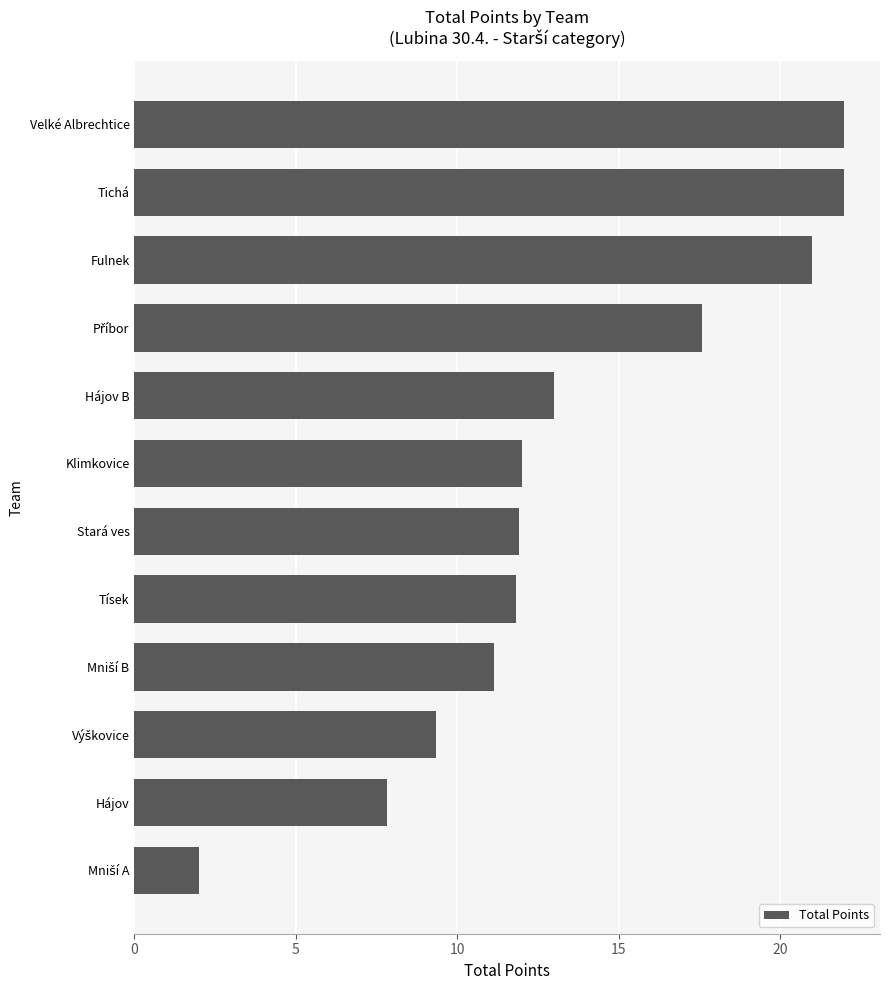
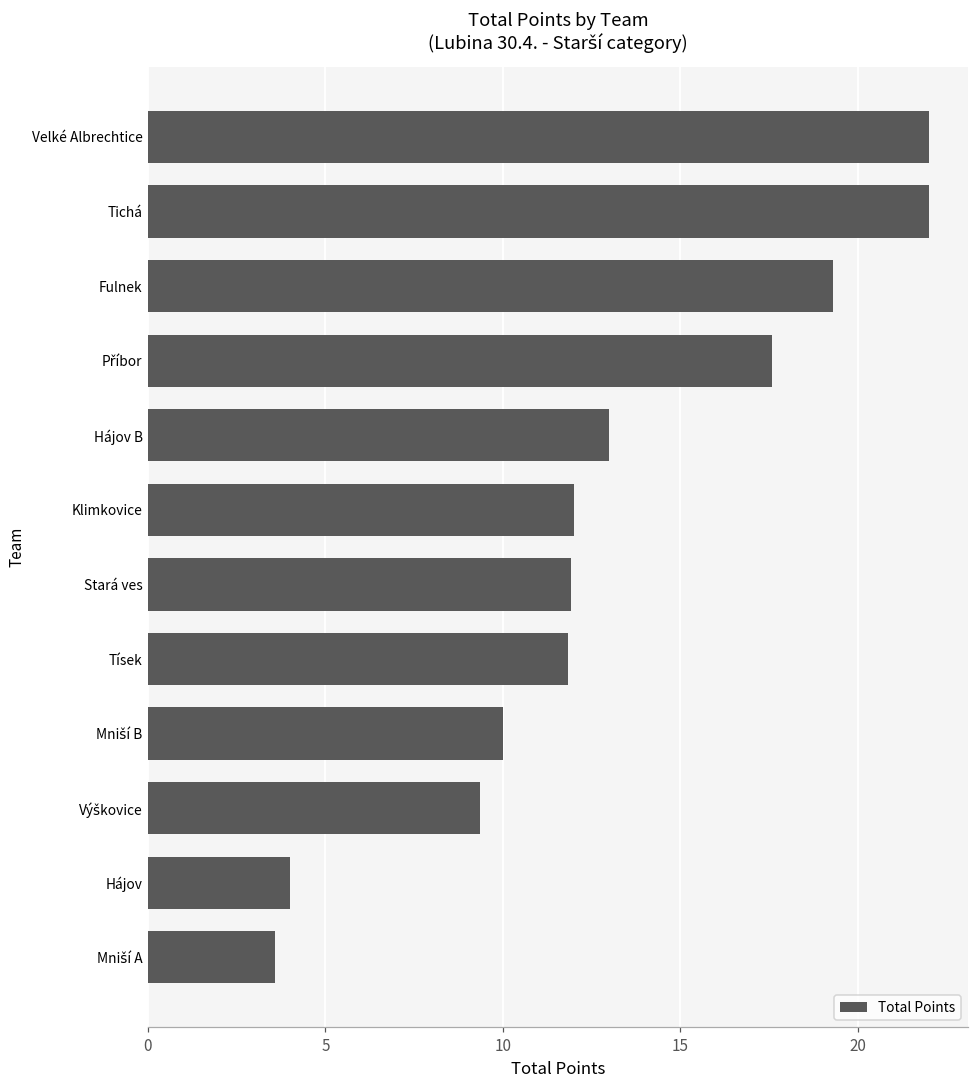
  {
    "Velké Albrechtice": 22.0,
    "Tichá": 22.0,
-   "Fulnek": 21.0,
+   "Fulnek": 19.3,
    "Příbor": 17.6,
    "Hájov B": 13.0,
    "Klimkovice": 12.0,
    "Stará ves": 11.9,
    "Tísek": 11.8,
-   "Mniší B": 11.1,
+   "Mniší B": 10.0,
    "Výškovice": 9.3,
-   "Hájov": 7.8,
-   "Mniší A": 2.0
+   "Hájov": 4.0,
+   "Mniší A": 3.6
  }
